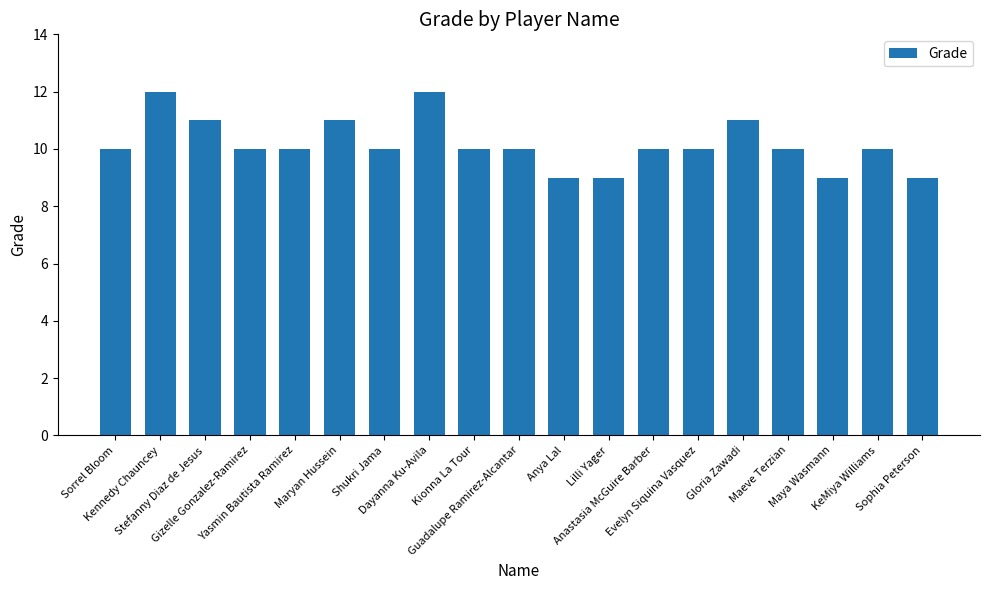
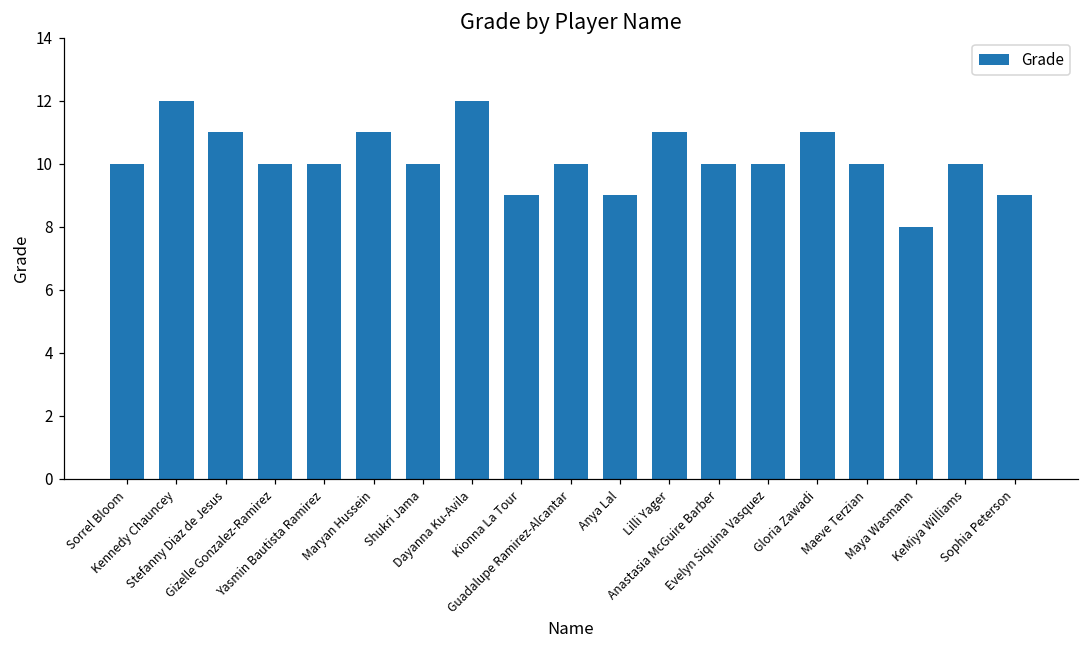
  {
    "Sorrel Bloom": 10,
    "Kennedy Chauncey": 12,
    "Stefanny Diaz de Jesus": 11,
    "Gizelle Gonzalez-Ramirez": 10,
    "Yasmin Bautista Ramirez": 10,
    "Maryan Hussein": 11,
    "Shukri Jama": 10,
    "Dayanna Ku-Avila": 12,
-   "Kionna La Tour": 10,
+   "Kionna La Tour": 9,
    "Guadalupe Ramirez-Alcantar": 10,
    "Anya Lal": 9,
-   "Lilli Yager": 9,
+   "Lilli Yager": 11,
    "Anastasia McGuire Barber": 10,
    "Evelyn Siquina Vasquez": 10,
    "Gloria Zawadi": 11,
    "Maeve Terzian": 10,
-   "Maya Wasmann": 9,
+   "Maya Wasmann": 8,
    "KeMiya Williams": 10,
    "Sophia Peterson": 9
  }
